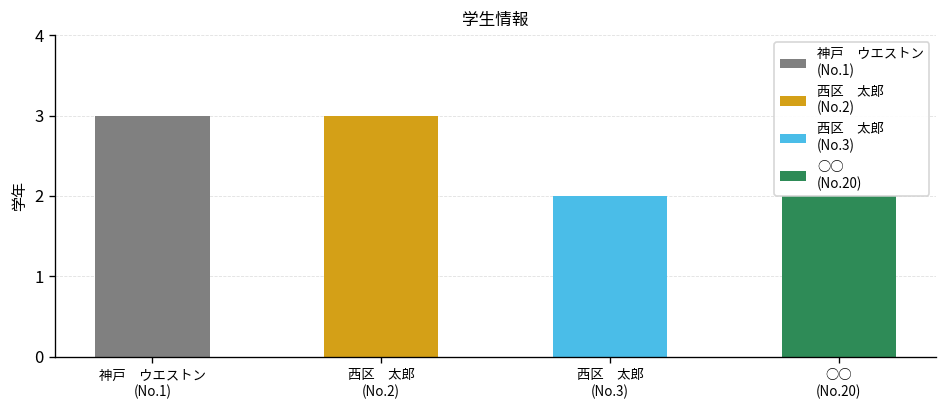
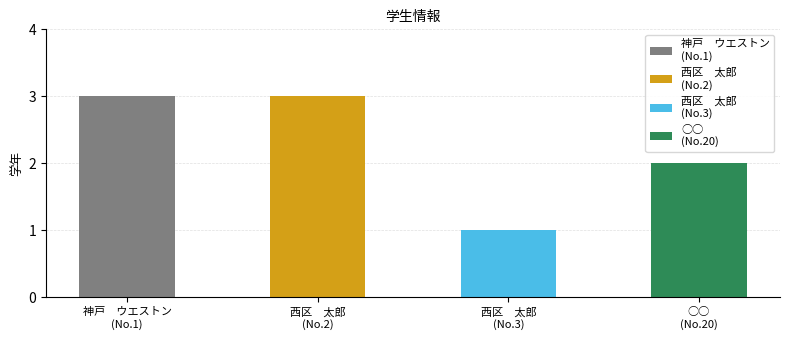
  {
    "神戸 ウエストン (No.1)": 3,
    "西区 太郎 (No.2)": 3,
-   "西区 太郎 (No.3)": 2,
+   "西区 太郎 (No.3)": 1,
    "○○ (No.20)": 2
  }
